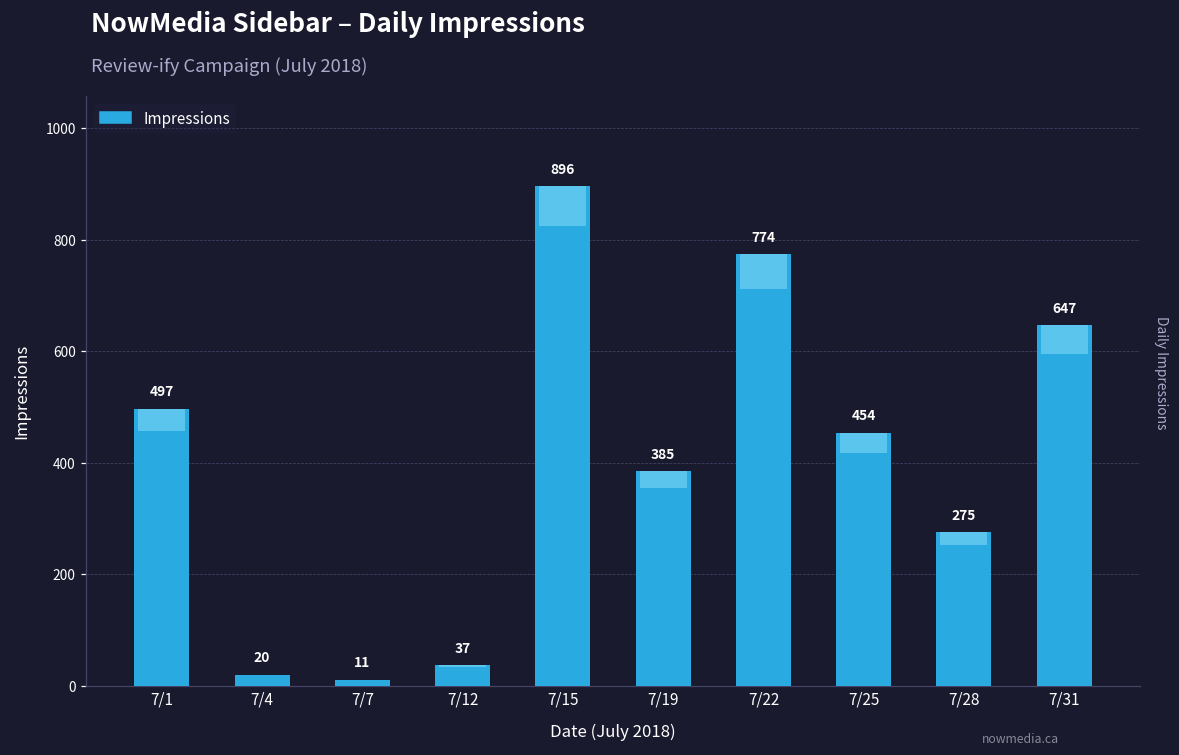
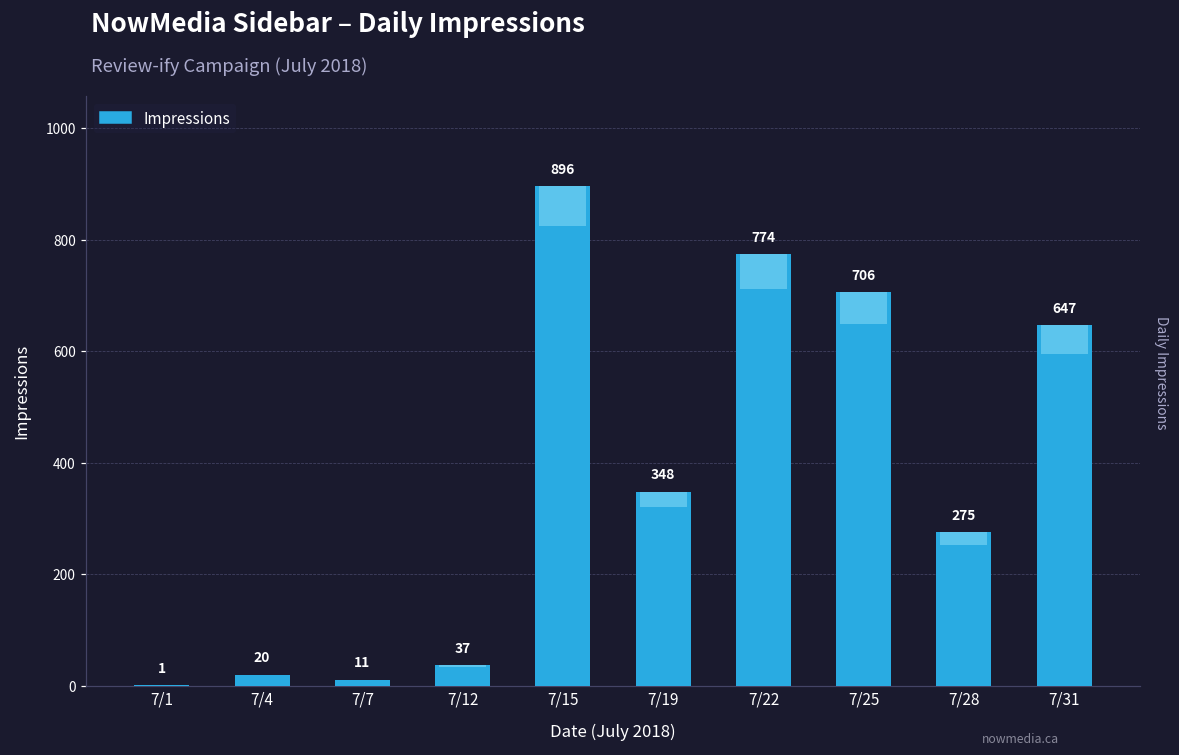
  {
-   "7/1": 497,
+   "7/1": 1,
    "7/4": 20,
    "7/12": 37,
    "7/15": 896,
-   "7/19": 385,
+   "7/19": 348,
    "7/22": 774,
-   "7/25": 454,
+   "7/25": 706,
    "7/28": 275
  }
